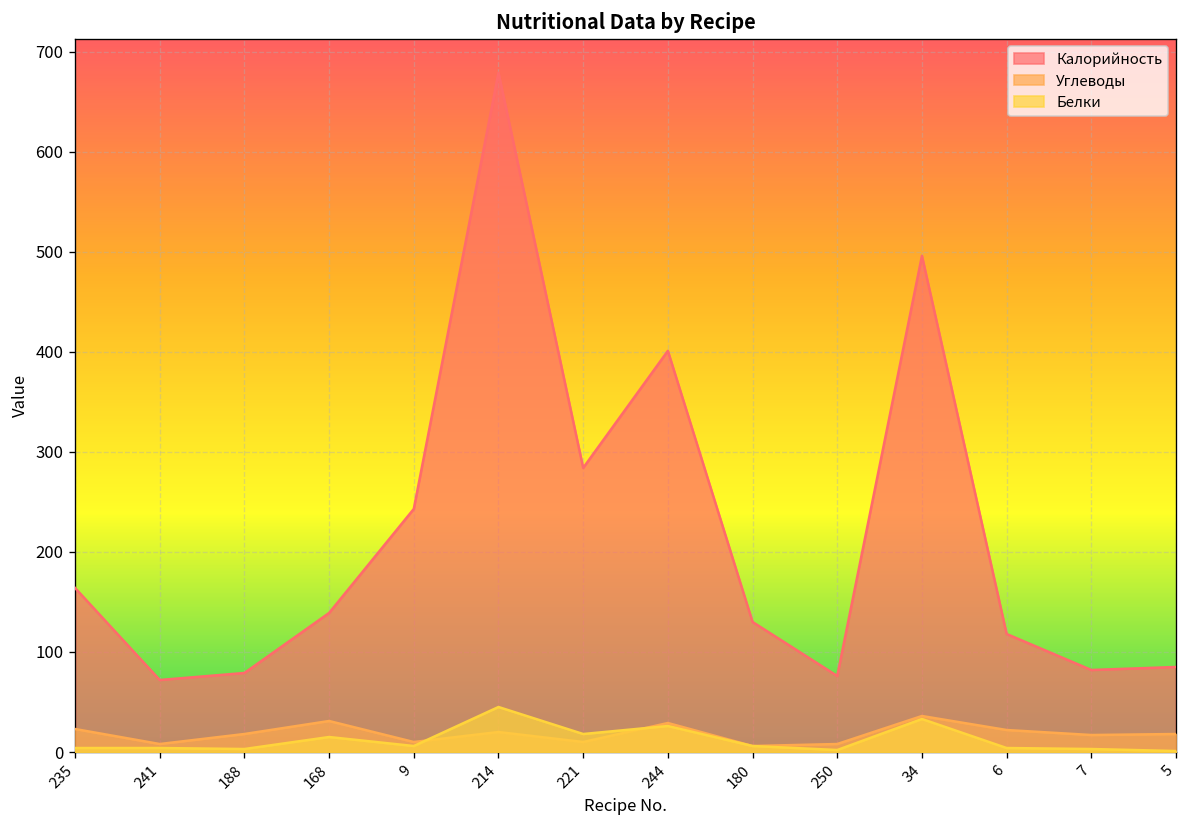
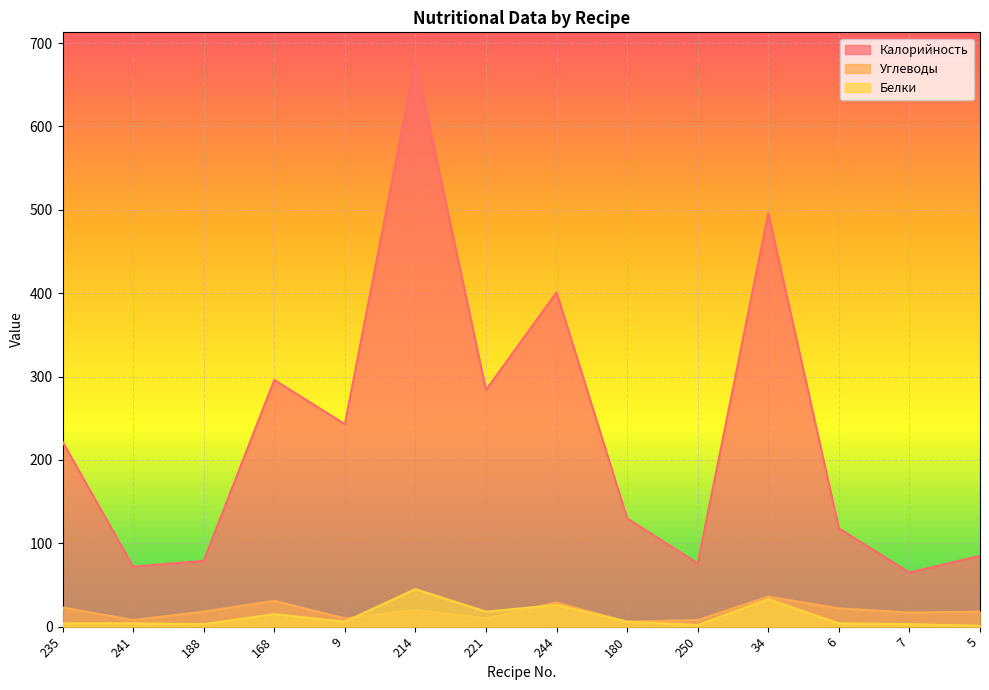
  {
    "Калорийность": {
-     "235": 160,
+     "235": 220,
      "241": 70,
      "188": 80,
-     "168": 140,
+     "168": 300,
      "9": 240,
      "214": 680,
      "221": 280,
      "244": 400,
      "180": 130,
      "250": 80,
      "34": 500,
      "6": 120,
-     "7": 80,
+     "7": 70,
      "5": 90
    }
  }
